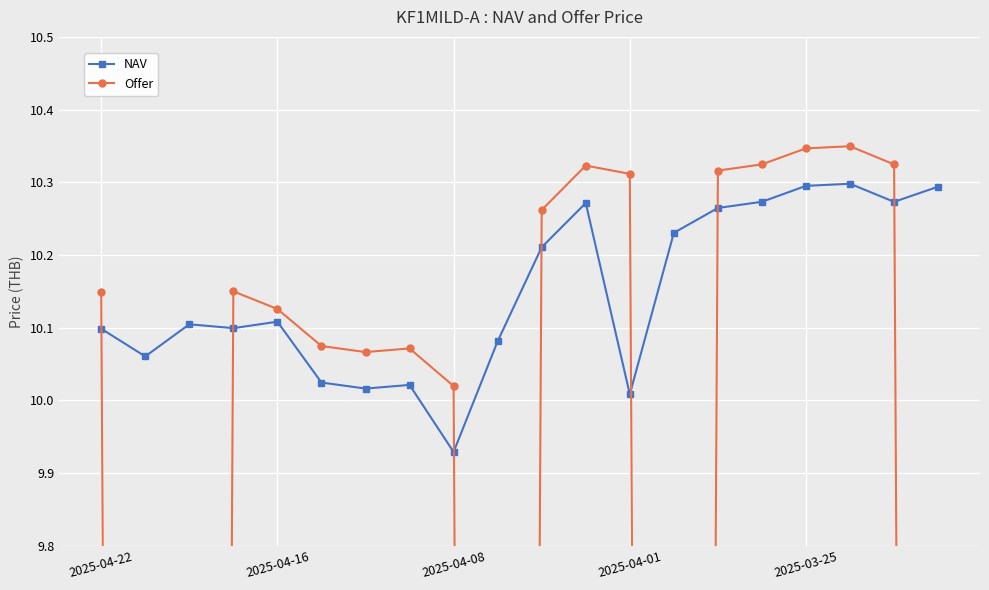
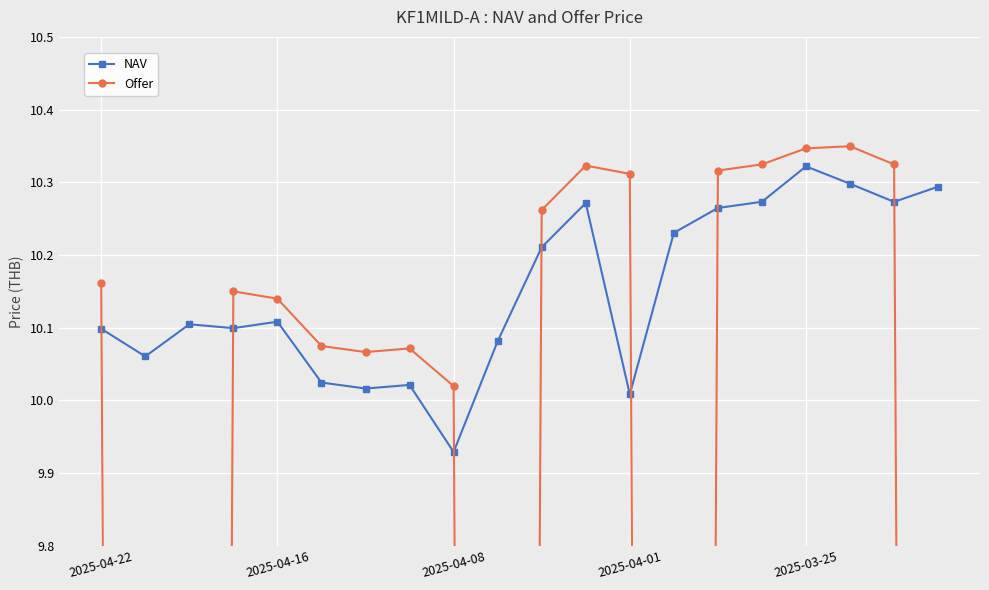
  {
    "NAV": {
      "2025-04-22": 10.10,
      "2025-04-16": 10.11,
      "2025-04-08": 9.93,
      "2025-04-01": 10.01,
-     "2025-03-25": 10.30
+     "2025-03-25": 10.32
    },
    "Offer": {
-     "2025-04-22": 10.15,
-     "2025-04-16": 10.13,
+     "2025-04-22": 10.16,
+     "2025-04-16": 10.14,
      "2025-04-08": 10.02,
      "2025-04-01": 10.31,
      "2025-03-25": 10.35
    }
  }
